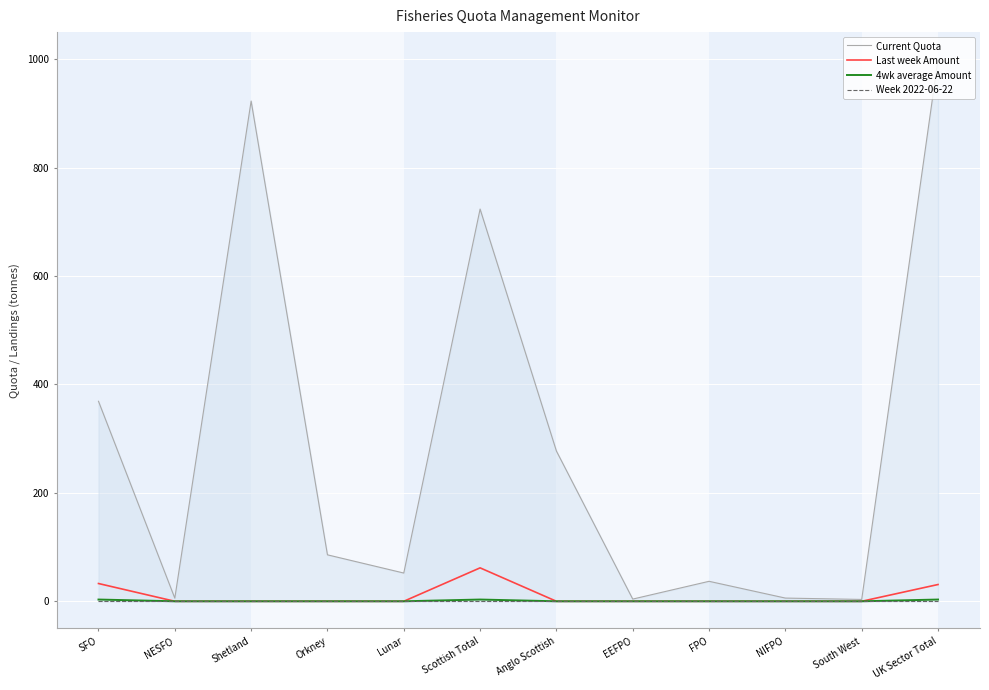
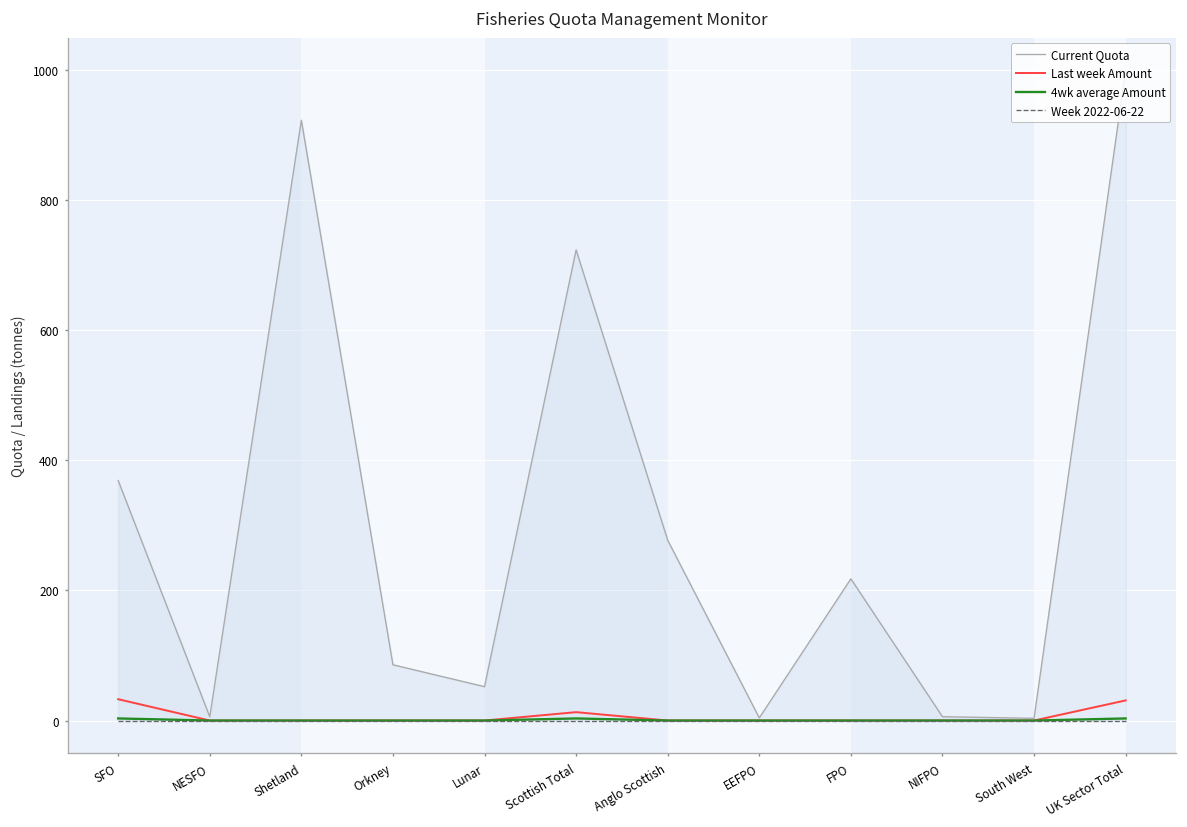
  {
    "Current Quota": {
      "SFO": 370,
      "NESFO": 10,
      "Shetland": 920,
      "Orkney": 90,
      "Lunar": 50,
      "Scottish Total": 720,
      "Anglo Scottish": 280,
-     "FPO": 40,
+     "FPO": 220,
      "NIFPO": 10
    },
    "Last week Amount": {
      "SFO": 30,
-     "Scottish Total": 60,
+     "Scottish Total": 10,
      "UK Sector Total": 30
    }
  }
